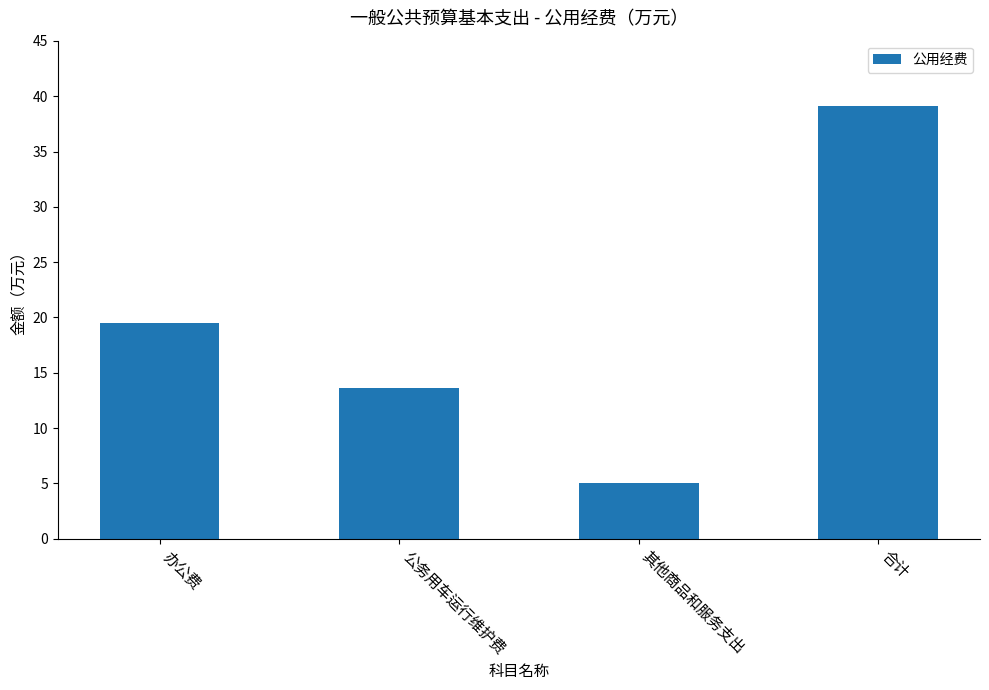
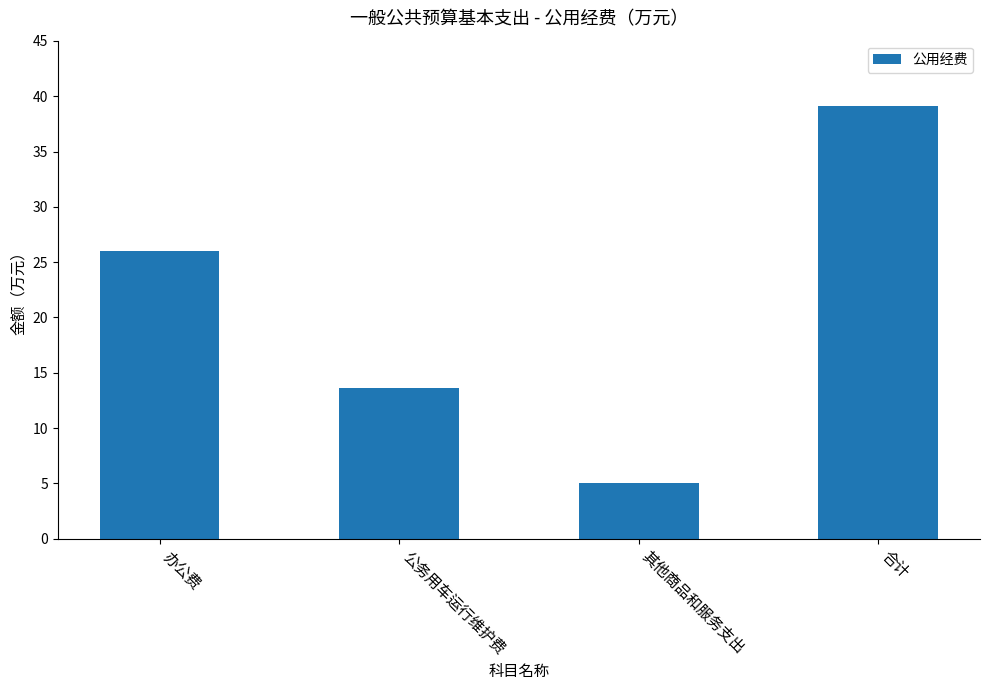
  {
-   "办公费": 19.5,
+   "办公费": 26.0,
    "公务用车运行维护费": 13.6,
    "其他商品和服务支出": 5.0,
    "合计": 39.2
  }
